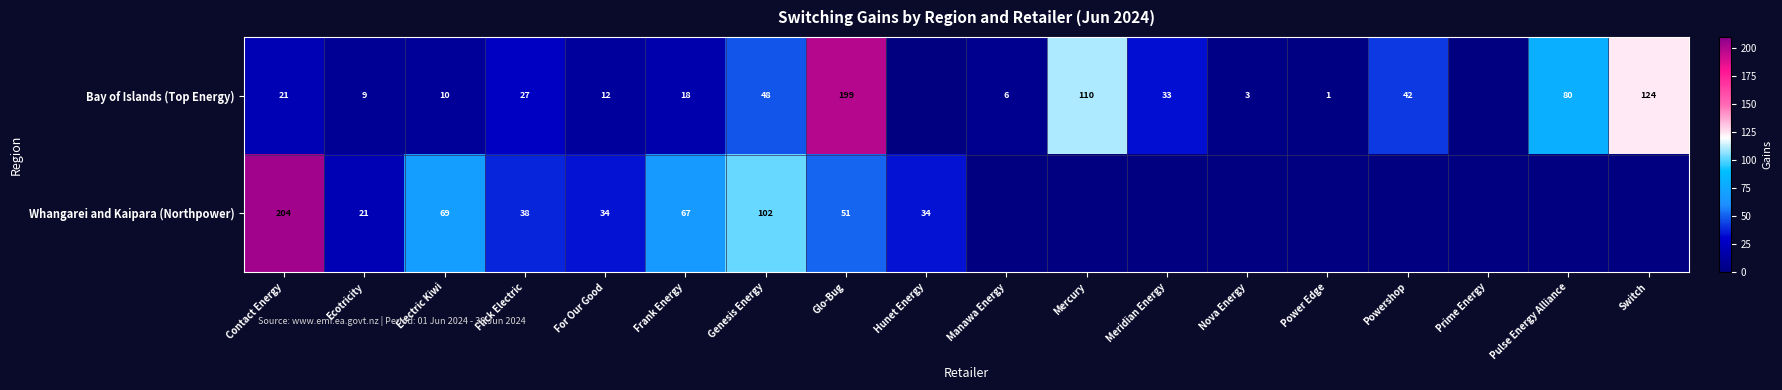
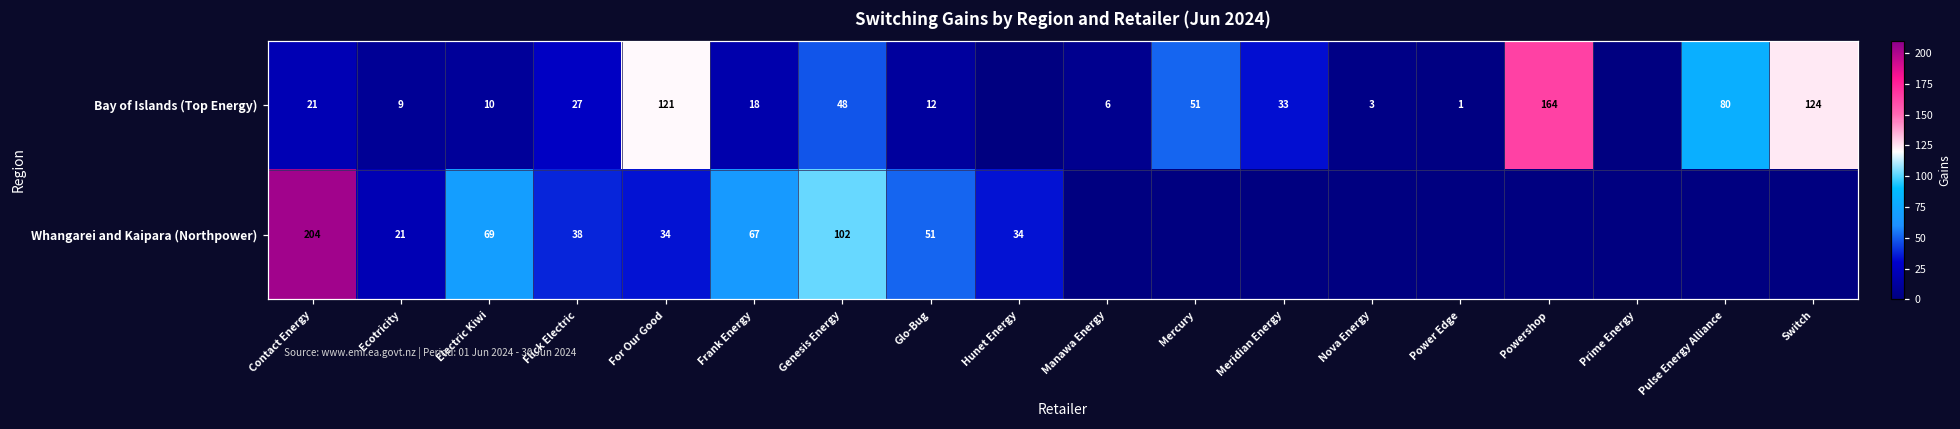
  {
    "Bay of Islands (Top Energy)": {
      "Contact Energy": 21,
      "Ecotricity": 9,
      "Electric Kiwi": 10,
      "Flick Electric": 27,
-     "For Our Good": 12,
+     "For Our Good": 121,
      "Frank Energy": 18,
      "Genesis Energy": 48,
-     "Glo-Bug": 199,
+     "Glo-Bug": 12,
      "Manawa Energy": 6,
-     "Mercury": 110,
+     "Mercury": 51,
      "Meridian Energy": 33,
      "Nova Energy": 3,
      "Power Edge": 1,
-     "Powershop": 42,
+     "Powershop": 164,
      "Pulse Energy Alliance": 80,
      "Switch": 124
    },
    "Whangarei and Kaipara (Northpower)": {
      "Contact Energy": 204,
      "Ecotricity": 21,
      "Electric Kiwi": 69,
      "Flick Electric": 38,
      "For Our Good": 34,
      "Frank Energy": 67,
      "Genesis Energy": 102,
      "Glo-Bug": 51,
      "Hunet Energy": 34
    }
  }
